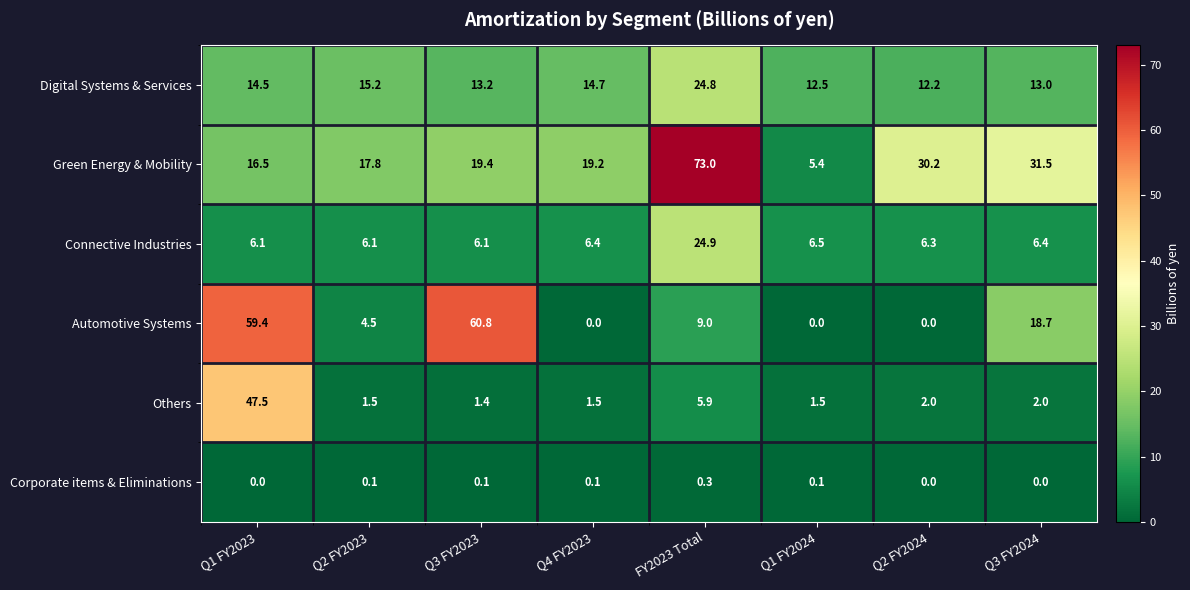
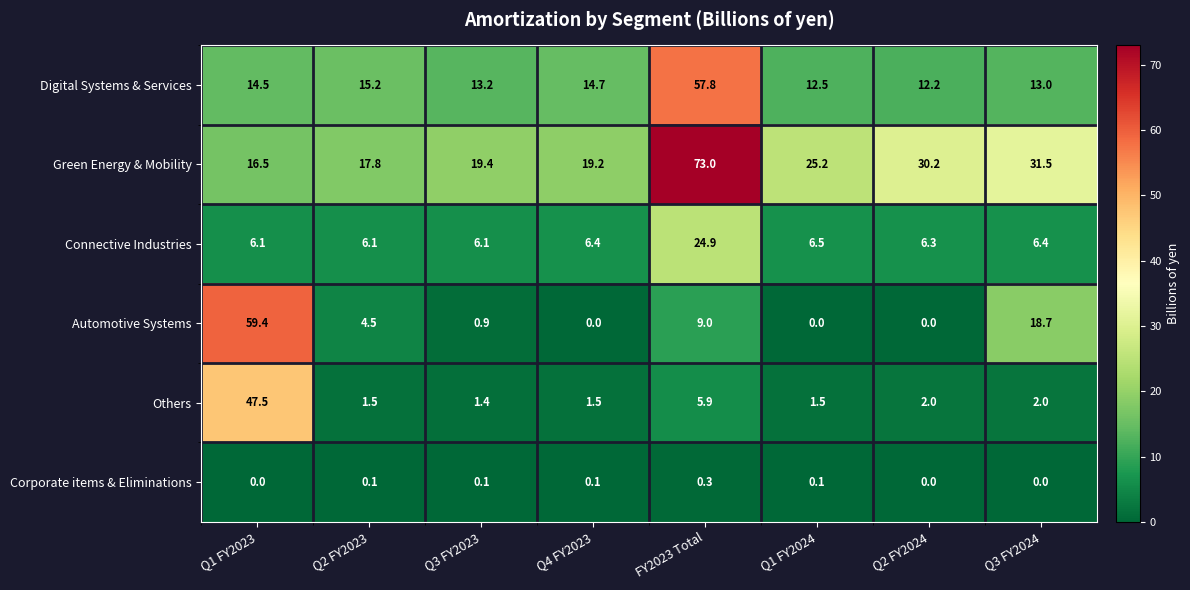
  {
    "Digital Systems & Services": {
      "Q1 FY2023": 14.5,
      "Q2 FY2023": 15.2,
      "Q3 FY2023": 13.2,
      "Q4 FY2023": 14.7,
-     "FY2023 Total": 24.8,
+     "FY2023 Total": 57.8,
      "Q1 FY2024": 12.5,
      "Q2 FY2024": 12.2,
      "Q3 FY2024": 13.0
    },
    "Green Energy & Mobility": {
      "Q1 FY2023": 16.5,
      "Q2 FY2023": 17.8,
      "Q3 FY2023": 19.4,
      "Q4 FY2023": 19.2,
      "FY2023 Total": 73.0,
-     "Q1 FY2024": 5.4,
+     "Q1 FY2024": 25.2,
      "Q2 FY2024": 30.2,
      "Q3 FY2024": 31.5
    },
    "Connective Industries": {
      "Q1 FY2023": 6.1,
      "Q2 FY2023": 6.1,
      "Q3 FY2023": 6.1,
      "Q4 FY2023": 6.4,
      "FY2023 Total": 24.9,
      "Q1 FY2024": 6.5,
      "Q2 FY2024": 6.3,
      "Q3 FY2024": 6.4
    },
    "Automotive Systems": {
      "Q1 FY2023": 59.4,
      "Q2 FY2023": 4.5,
-     "Q3 FY2023": 60.8,
+     "Q3 FY2023": 0.9,
      "Q4 FY2023": 0.0,
      "FY2023 Total": 9.0,
      "Q1 FY2024": 0.0,
      "Q2 FY2024": 0.0,
      "Q3 FY2024": 18.7
    },
    "Others": {
      "Q1 FY2023": 47.5,
      "Q2 FY2023": 1.5,
      "Q3 FY2023": 1.4,
      "Q4 FY2023": 1.5,
      "FY2023 Total": 5.9,
      "Q1 FY2024": 1.5,
      "Q2 FY2024": 2.0,
      "Q3 FY2024": 2.0
    },
    "Corporate items & Eliminations": {
      "Q1 FY2023": 0.0,
      "Q2 FY2023": 0.1,
      "Q3 FY2023": 0.1,
      "Q4 FY2023": 0.1,
      "FY2023 Total": 0.3,
      "Q1 FY2024": 0.1,
      "Q2 FY2024": 0.0,
      "Q3 FY2024": 0.0
    }
  }
